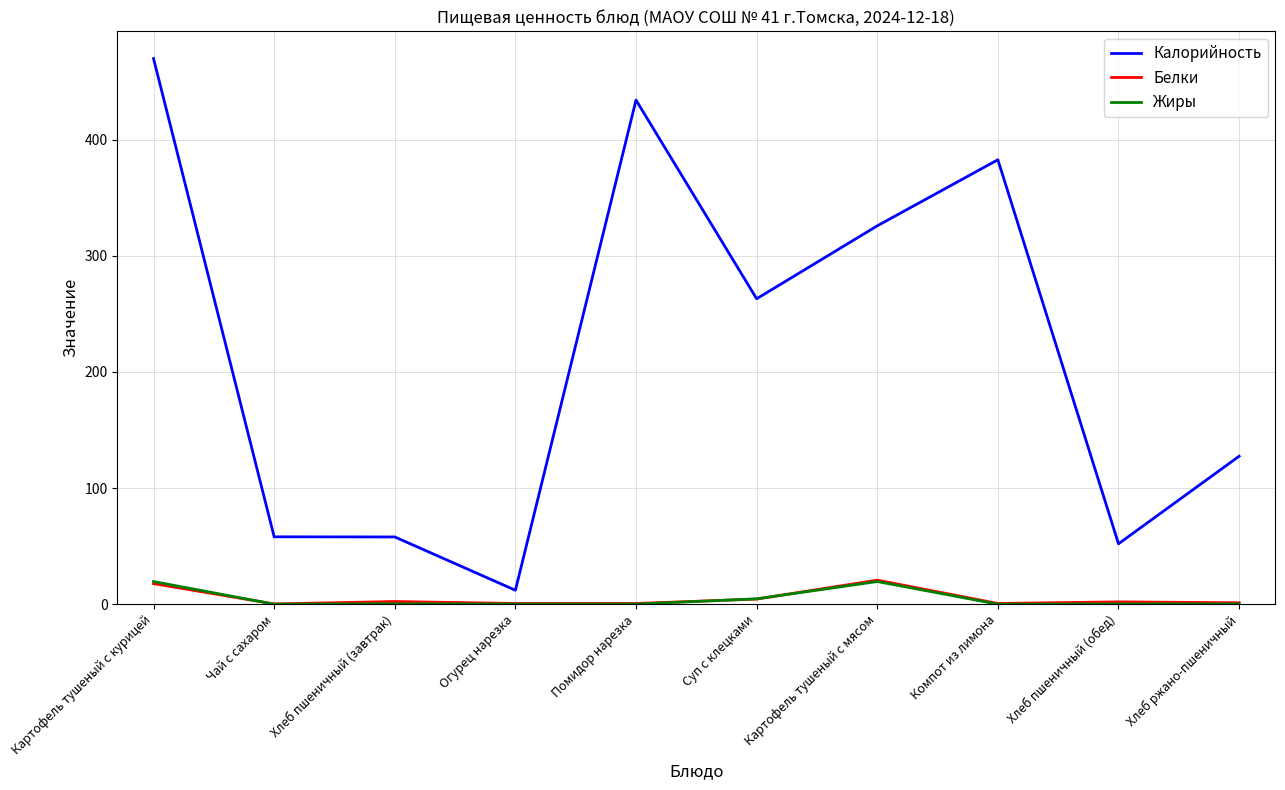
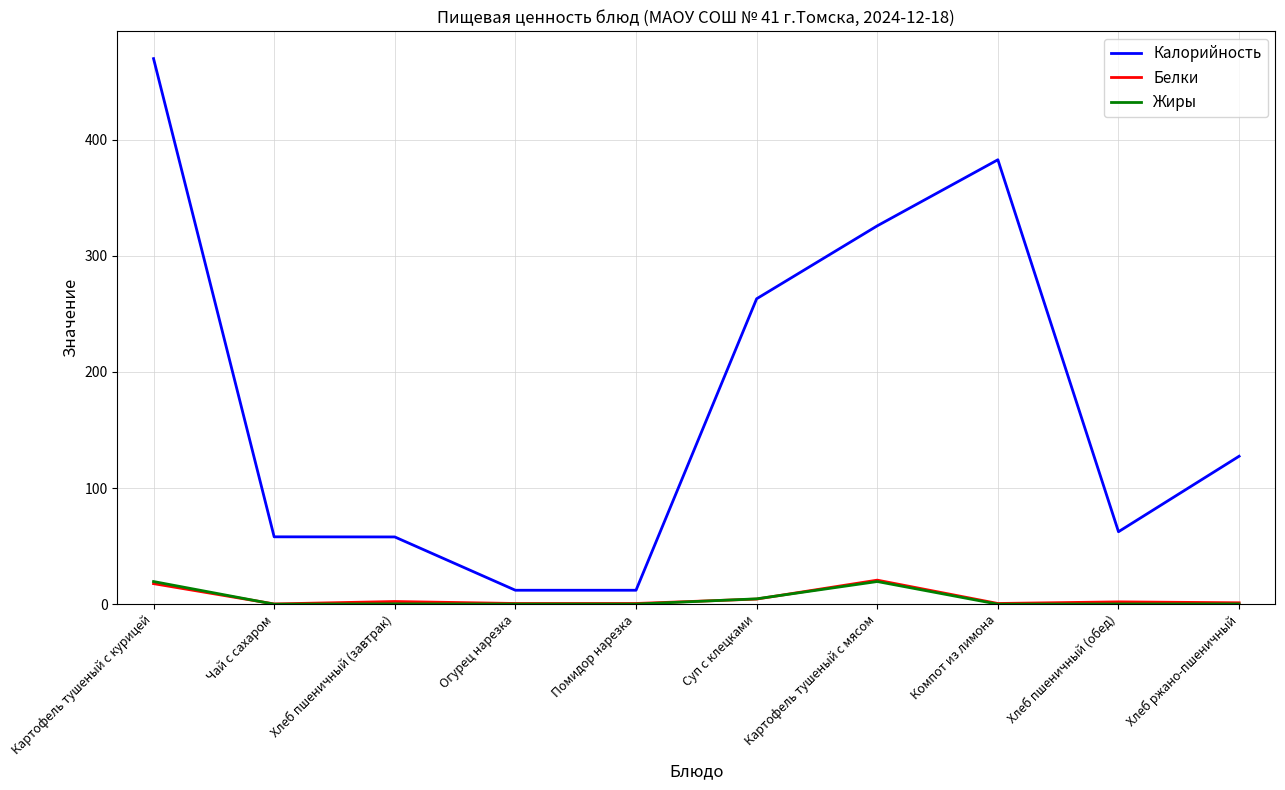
  {
    "Калорийность": {
      "Картофель тушеный с курицей": 470,
      "Чай с сахаром": 58,
      "Хлеб пшеничный (завтрак)": 58,
      "Огурец нарезка": 12,
-     "Помидор нарезка": 434,
+     "Помидор нарезка": 12,
      "Суп с клецками": 263,
      "Картофель тушеный с мясом": 326,
      "Компот из лимона": 383,
-     "Хлеб пшеничный (обед)": 52,
+     "Хлеб пшеничный (обед)": 62,
      "Хлеб ржано-пшеничный": 127
    }
  }
